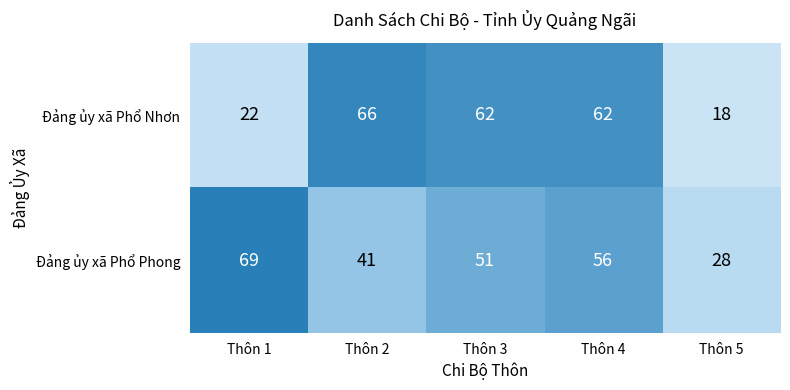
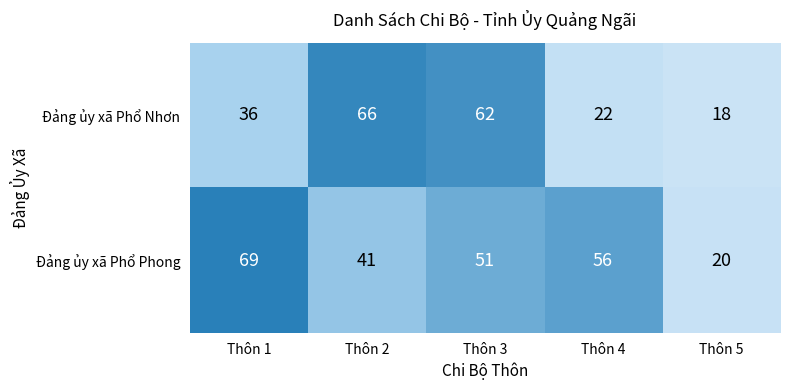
  {
    "Đảng ủy xã Phổ Nhơn": {
-     "Thôn 1": 22,
+     "Thôn 1": 36,
      "Thôn 2": 66,
      "Thôn 3": 62,
-     "Thôn 4": 62,
+     "Thôn 4": 22,
      "Thôn 5": 18
    },
    "Đảng ủy xã Phổ Phong": {
      "Thôn 1": 69,
      "Thôn 2": 41,
      "Thôn 3": 51,
      "Thôn 4": 56,
-     "Thôn 5": 28
+     "Thôn 5": 20
    }
  }
